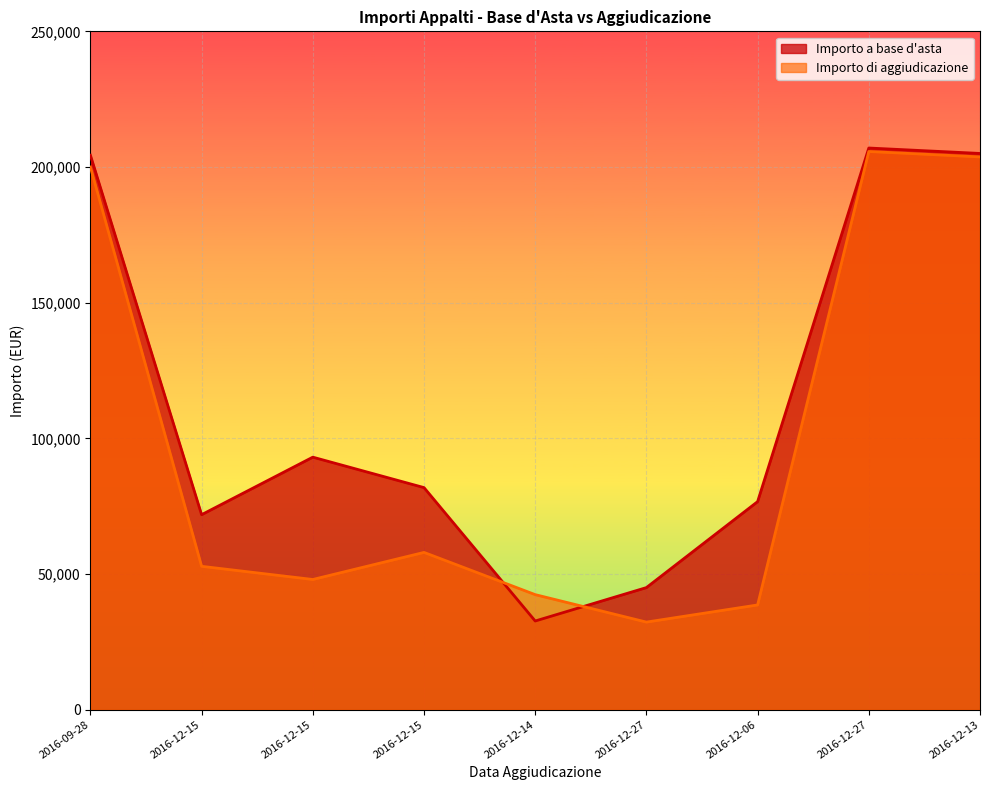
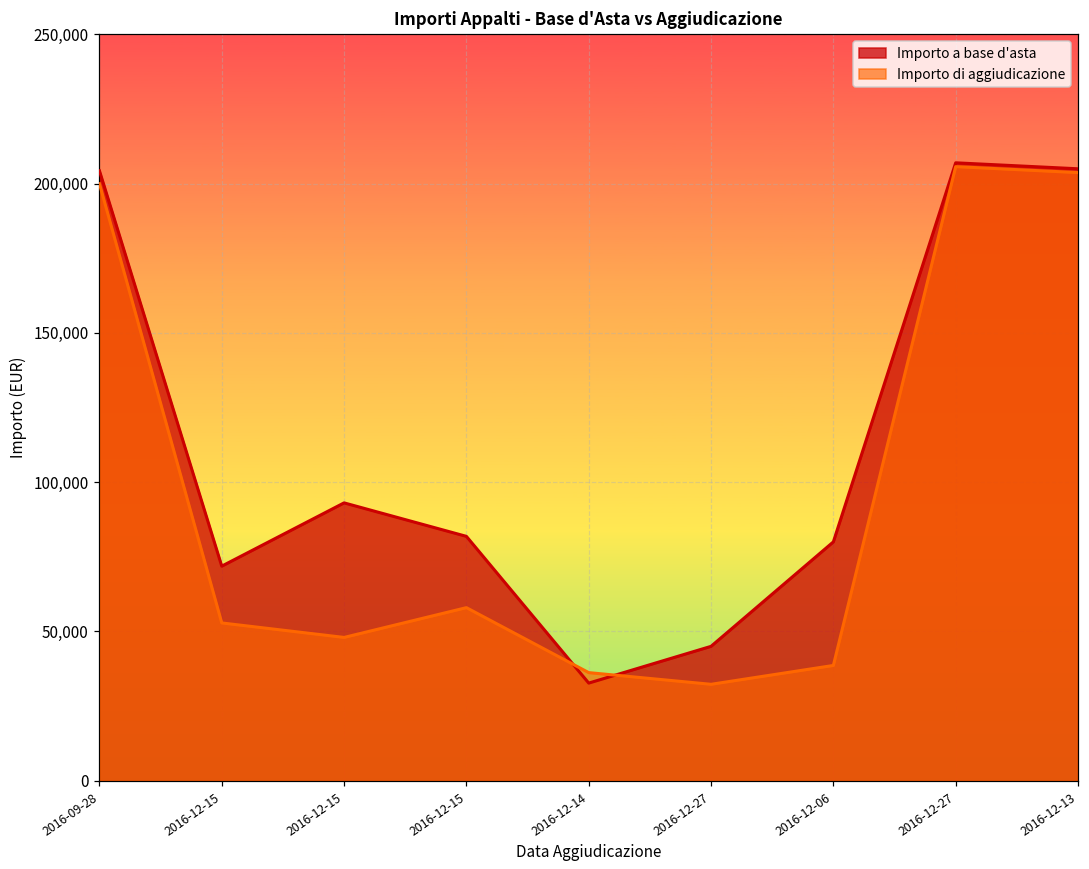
  {
    "Importo a base d'asta": {
      "2016-09-28": "204,000",
      "2016-12-14": "33,000",
-     "2016-12-06": "77,000",
+     "2016-12-06": "80,000",
      "2016-12-13": "205,000"
    },
    "Importo di aggiudicazione": {
      "2016-09-28": "200,000",
-     "2016-12-14": "42,000",
+     "2016-12-14": "36,000",
      "2016-12-06": "39,000",
      "2016-12-13": "204,000"
    }
  }
